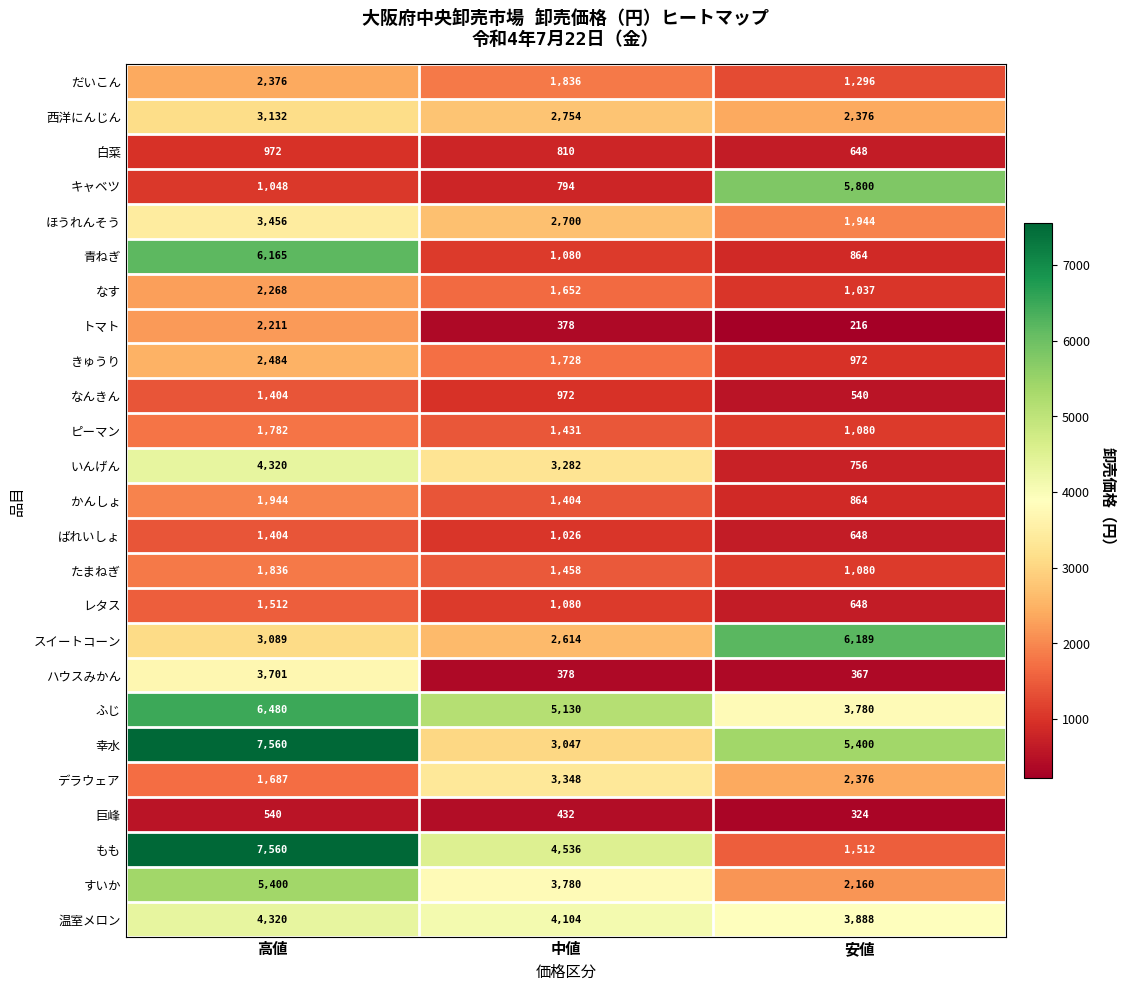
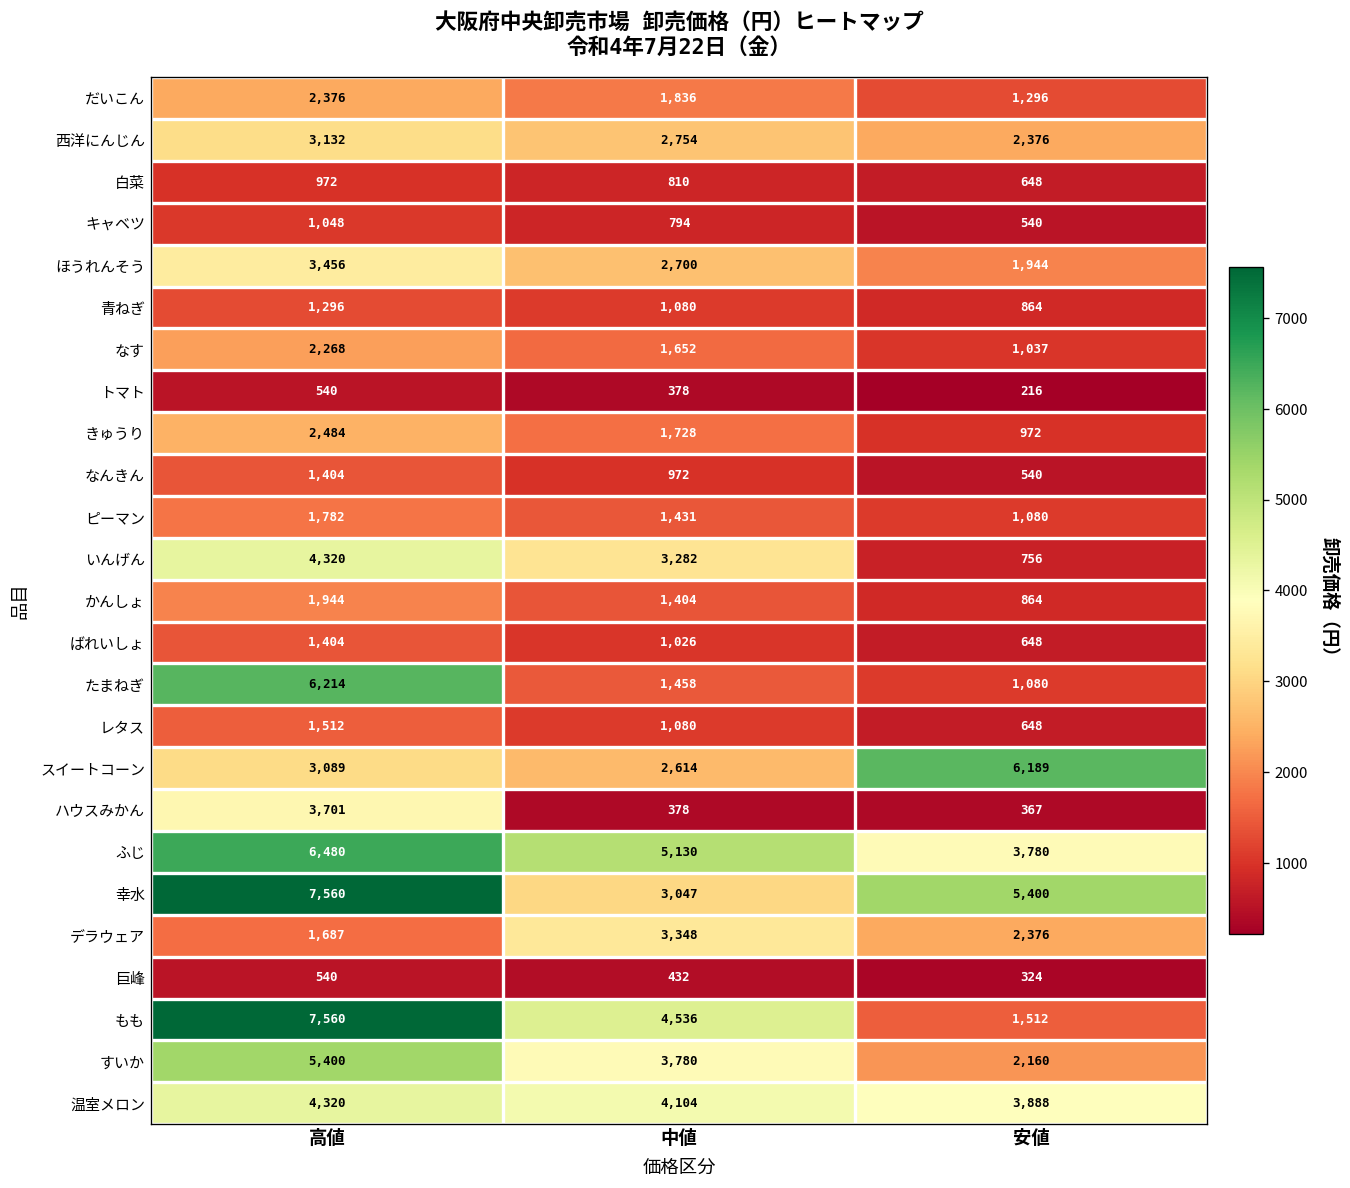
  {
    "だいこん": {
      "高値": "2,376",
      "中値": "1,836",
      "安値": "1,296"
    },
    "西洋にんじん": {
      "高値": "3,132",
      "中値": "2,754",
      "安値": "2,376"
    },
    "白菜": {
      "高値": "972",
      "中値": "810",
      "安値": "648"
    },
    "キャベツ": {
      "高値": "1,048",
      "中値": "794",
-     "安値": "5,800"
+     "安値": "540"
    },
    "ほうれんそう": {
      "高値": "3,456",
      "中値": "2,700",
      "安値": "1,944"
    },
    "青ねぎ": {
-     "高値": "6,165",
+     "高値": "1,296",
      "中値": "1,080",
      "安値": "864"
    },
    "なす": {
      "高値": "2,268",
      "中値": "1,652",
      "安値": "1,037"
    },
    "トマト": {
-     "高値": "2,211",
+     "高値": "540",
      "中値": "378",
      "安値": "216"
    },
    "きゅうり": {
      "高値": "2,484",
      "中値": "1,728",
      "安値": "972"
    },
    "なんきん": {
      "高値": "1,404",
      "中値": "972",
      "安値": "540"
    },
    "ピーマン": {
      "高値": "1,782",
      "中値": "1,431",
      "安値": "1,080"
    },
    "いんげん": {
      "高値": "4,320",
      "中値": "3,282",
      "安値": "756"
    },
    "かんしょ": {
      "高値": "1,944",
      "中値": "1,404",
      "安値": "864"
    },
    "ばれいしょ": {
      "高値": "1,404",
      "中値": "1,026",
      "安値": "648"
    },
    "たまねぎ": {
-     "高値": "1,836",
+     "高値": "6,214",
      "中値": "1,458",
      "安値": "1,080"
    },
    "レタス": {
      "高値": "1,512",
      "中値": "1,080",
      "安値": "648"
    },
    "スイートコーン": {
      "高値": "3,089",
      "中値": "2,614",
      "安値": "6,189"
    },
    "ハウスみかん": {
      "高値": "3,701",
      "中値": "378",
      "安値": "367"
    },
    "ふじ": {
      "高値": "6,480",
      "中値": "5,130",
      "安値": "3,780"
    },
    "幸水": {
      "高値": "7,560",
      "中値": "3,047",
      "安値": "5,400"
    },
    "デラウェア": {
      "高値": "1,687",
      "中値": "3,348",
      "安値": "2,376"
    },
    "巨峰": {
      "高値": "540",
      "中値": "432",
      "安値": "324"
    },
    "もも": {
      "高値": "7,560",
      "中値": "4,536",
      "安値": "1,512"
    },
    "すいか": {
      "高値": "5,400",
      "中値": "3,780",
      "安値": "2,160"
    },
    "温室メロン": {
      "高値": "4,320",
      "中値": "4,104",
      "安値": "3,888"
    }
  }
